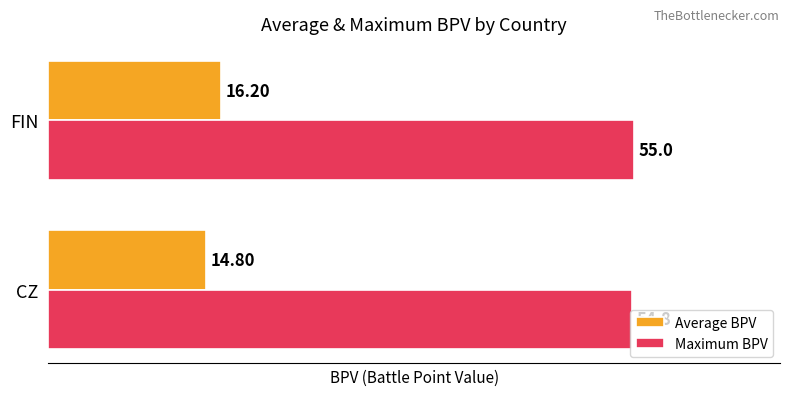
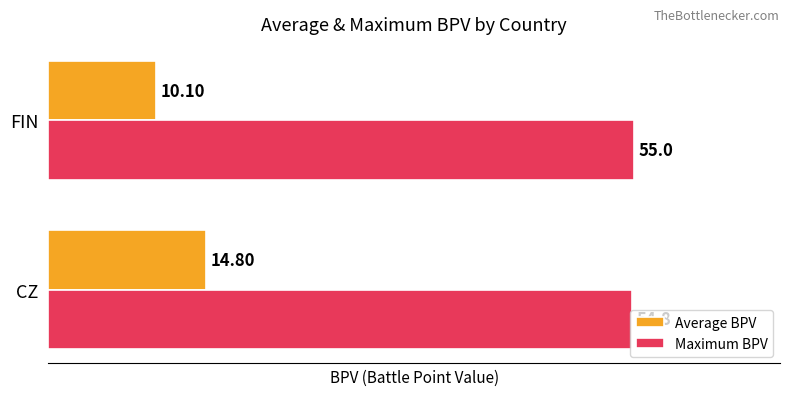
  {
    "Average BPV": {
-     "FIN": 16.20,
+     "FIN": 10.10,
      "CZ": 14.80
    },
    "Maximum BPV": {
      "FIN": 55.0
    }
  }
